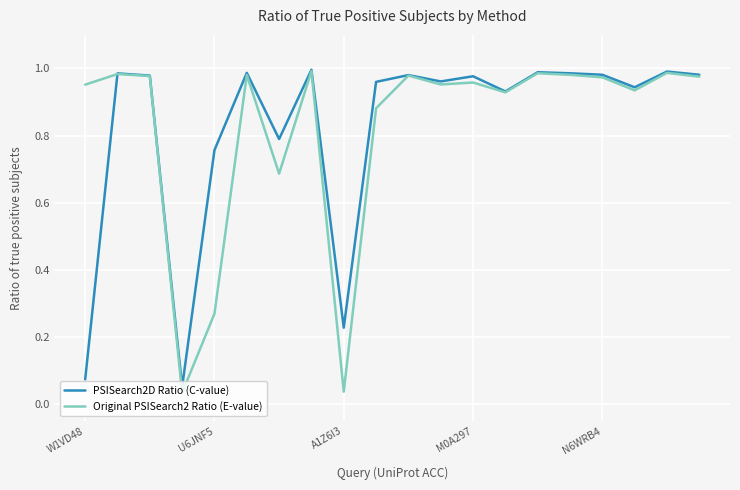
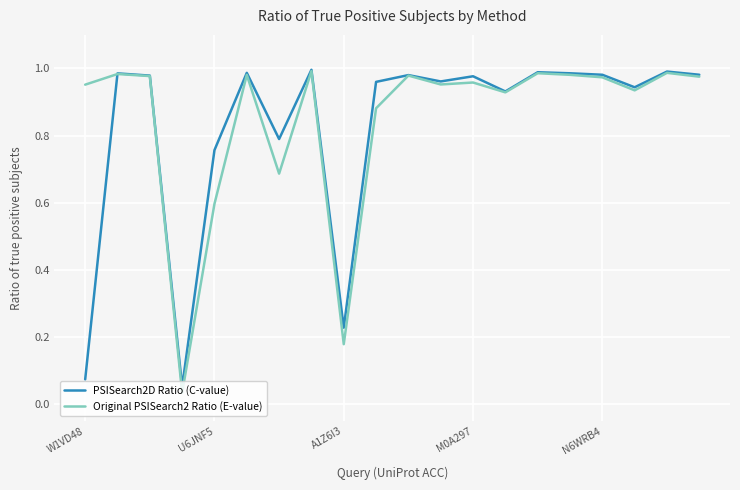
  {
    "PSISearch2D Ratio (C-value)": {
      "W1VD48": 0.07,
      "U6JNF5": 0.76,
      "A1Z6I3": 0.23,
      "M0A297": 0.98
    },
    "Original PSISearch2 Ratio (E-value)": {
      "W1VD48": 0.95,
-     "U6JNF5": 0.27,
-     "A1Z6I3": 0.04,
+     "U6JNF5": 0.60,
+     "A1Z6I3": 0.18,
      "M0A297": 0.96
    }
  }
